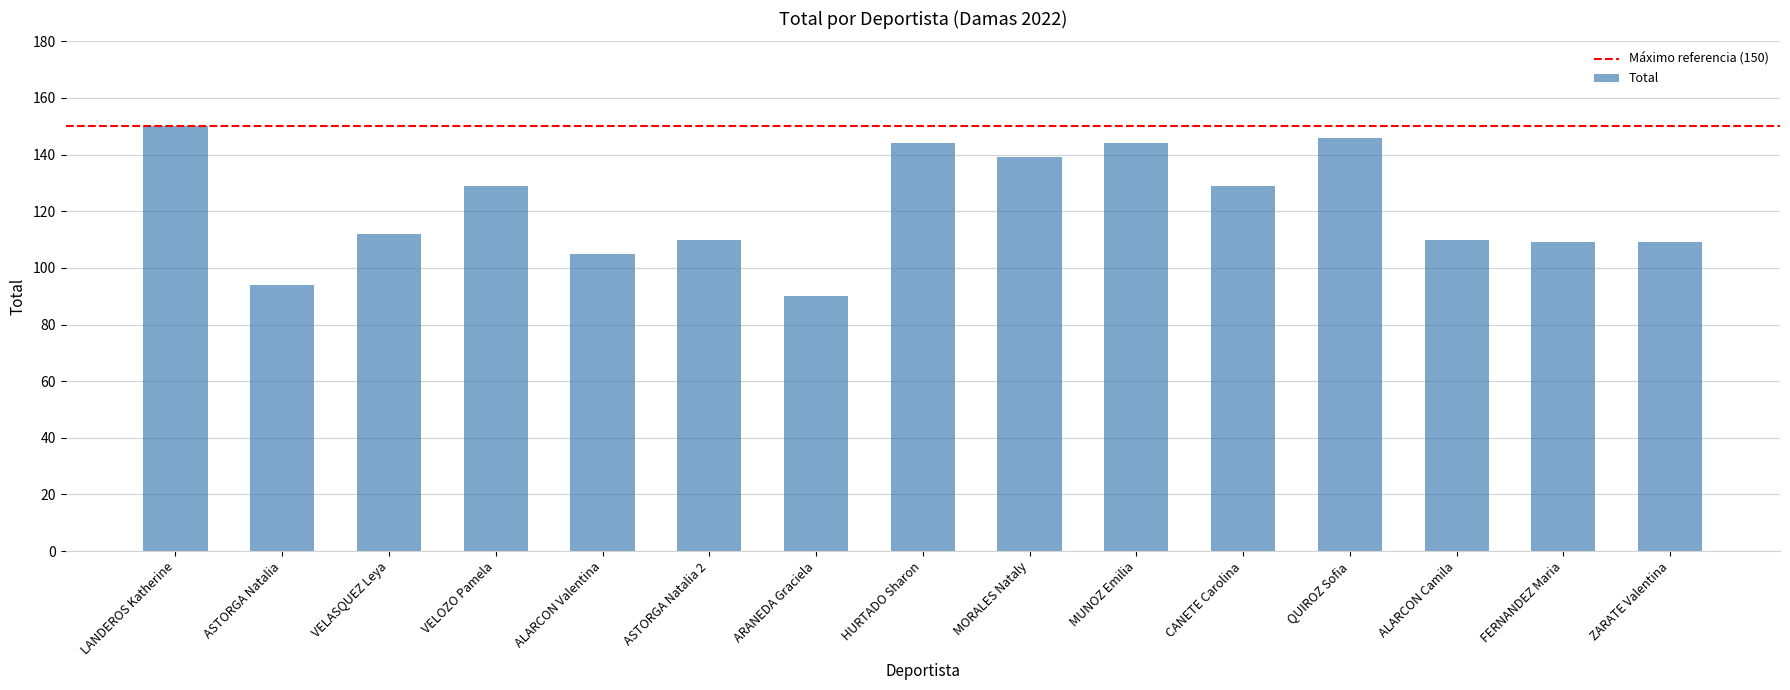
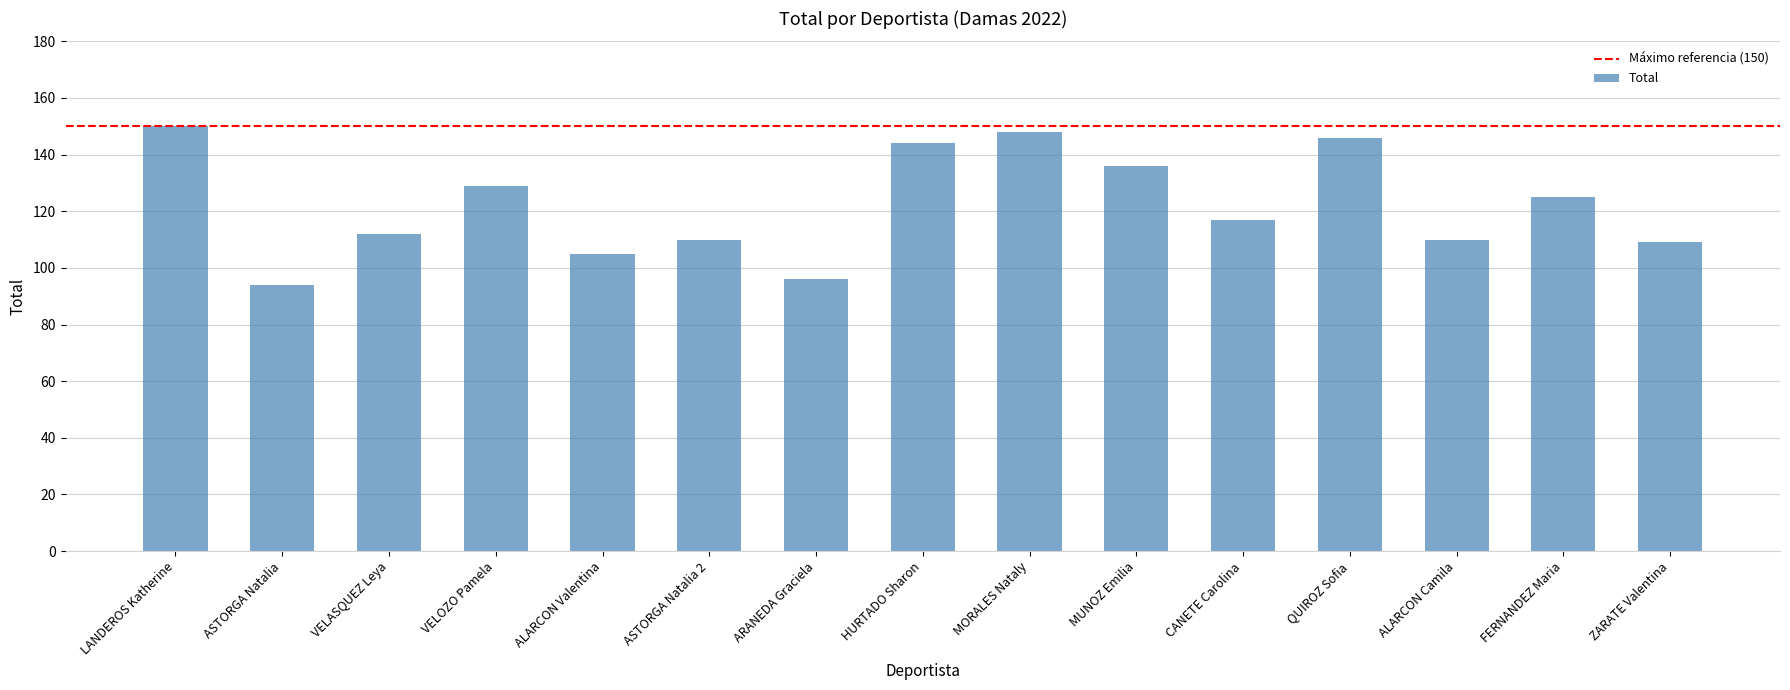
  {
    "LANDEROS Katherine": 150,
    "ASTORGA Natalia": 94,
    "VELASQUEZ Leya": 112,
    "VELOZO Pamela": 129,
    "ALARCON Valentina": 105,
    "ASTORGA Natalia 2": 110,
-   "ARANEDA Graciela": 90,
+   "ARANEDA Graciela": 96,
    "HURTADO Sharon": 144,
-   "MORALES Nataly": 139,
-   "MUNOZ Emilia": 144,
-   "CANETE Carolina": 129,
+   "MORALES Nataly": 148,
+   "MUNOZ Emilia": 136,
+   "CANETE Carolina": 117,
    "QUIROZ Sofia": 146,
    "ALARCON Camila": 110,
-   "FERNANDEZ Maria": 109,
+   "FERNANDEZ Maria": 125,
    "ZARATE Valentina": 109
  }
